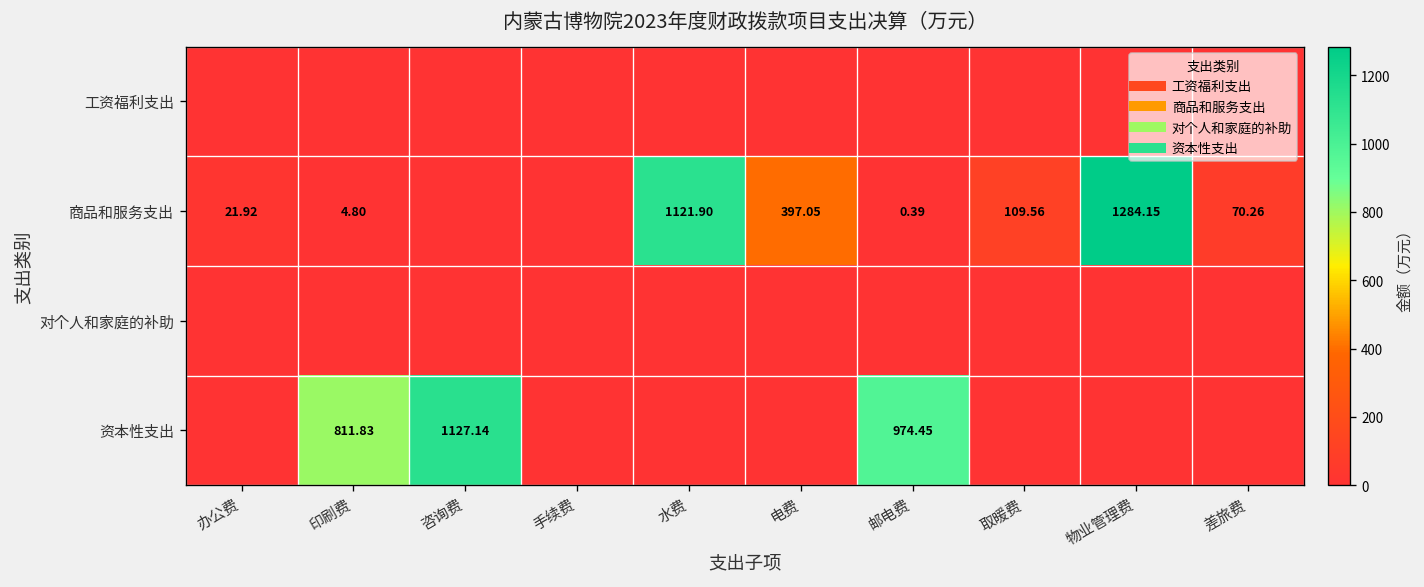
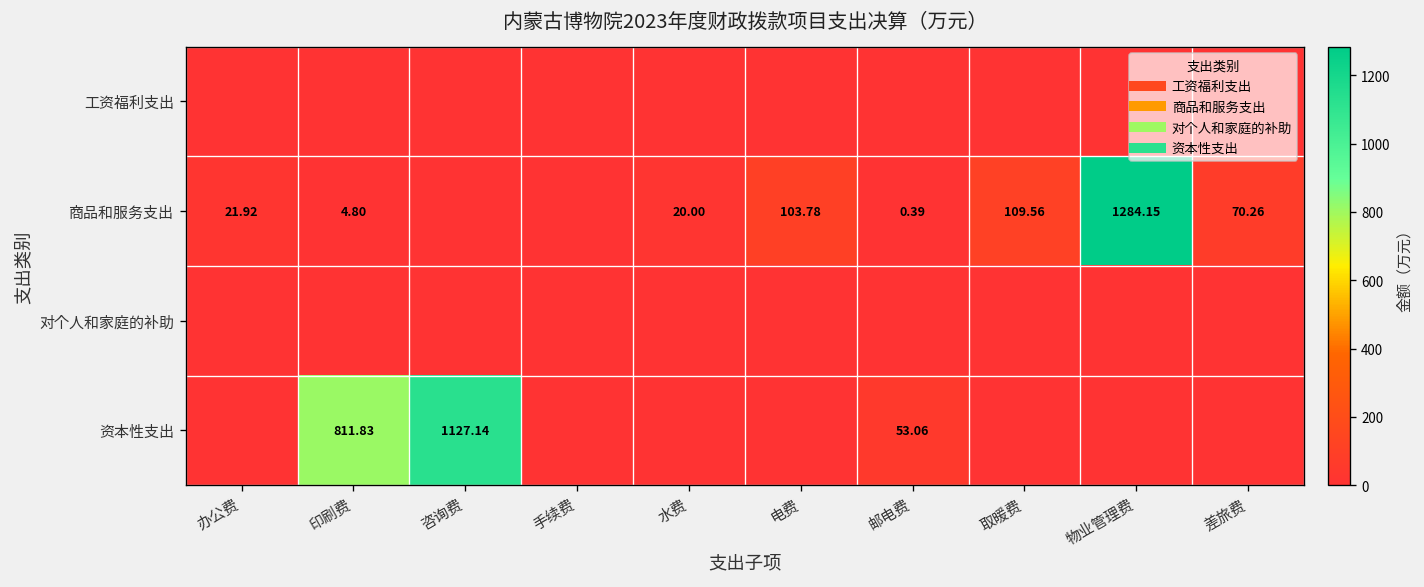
  {
    "商品和服务支出": {
      "办公费": 21.92,
      "印刷费": 4.80,
-     "水费": 1121.90,
-     "电费": 397.05,
+     "水费": 20.00,
+     "电费": 103.78,
      "邮电费": 0.39,
      "取暖费": 109.56,
      "物业管理费": 1284.15,
      "差旅费": 70.26
    },
    "资本性支出": {
      "印刷费": 811.83,
      "咨询费": 1127.14,
-     "邮电费": 974.45
+     "邮电费": 53.06
    }
  }
